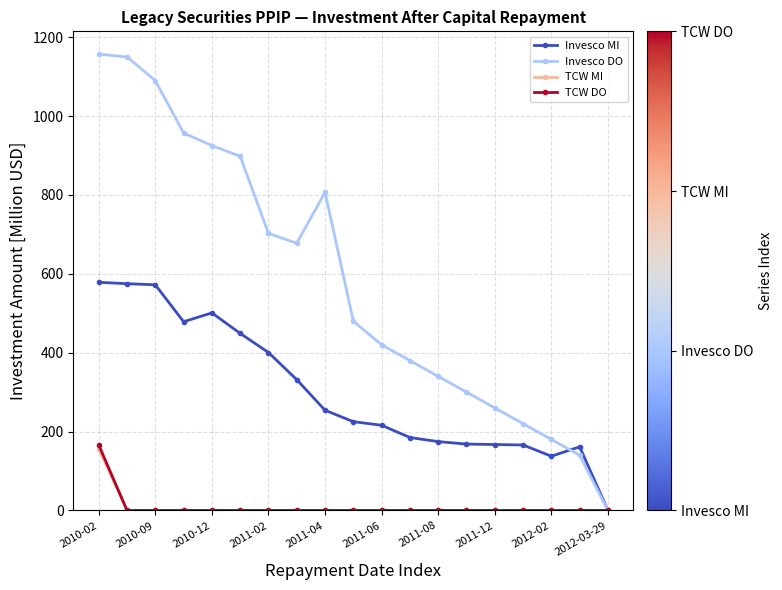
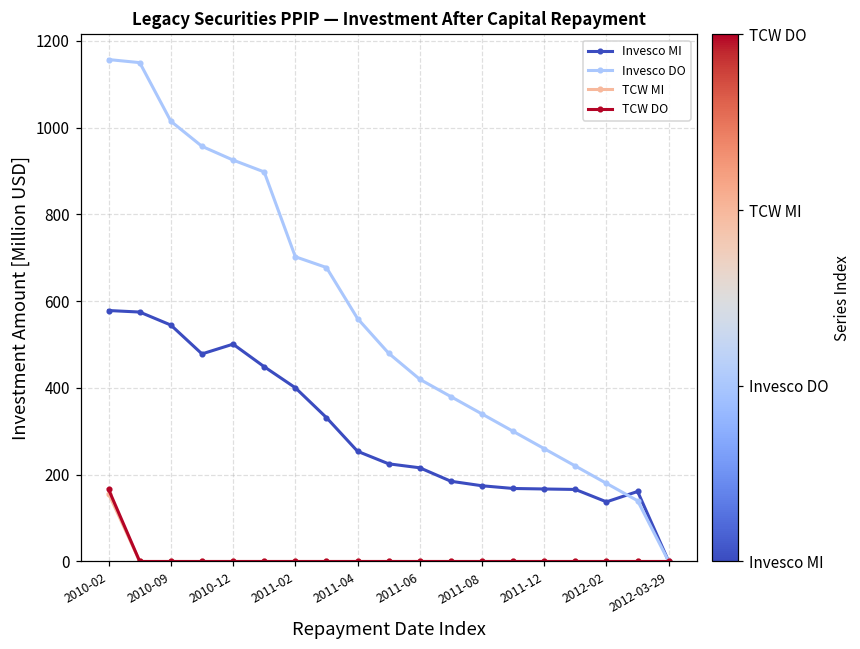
  {
    "Invesco MI": {
      "2010-02": 580,
-     "2010-09": 570,
+     "2010-09": 540,
      "2010-12": 500,
      "2011-02": 400,
      "2011-04": 250,
      "2011-06": 220,
      "2011-08": 170,
      "2011-12": 170,
      "2012-02": 140
    },
    "Invesco DO": {
      "2010-02": 1160,
-     "2010-09": 1090,
+     "2010-09": 1010,
      "2010-12": 930,
      "2011-02": 700,
-     "2011-04": 810,
+     "2011-04": 560,
      "2011-06": 420,
      "2011-08": 340,
      "2011-12": 260,
      "2012-02": 180
    },
    "TCW MI": {
      "2010-02": 160
    },
    "TCW DO": {
      "2010-02": 170
    }
  }
